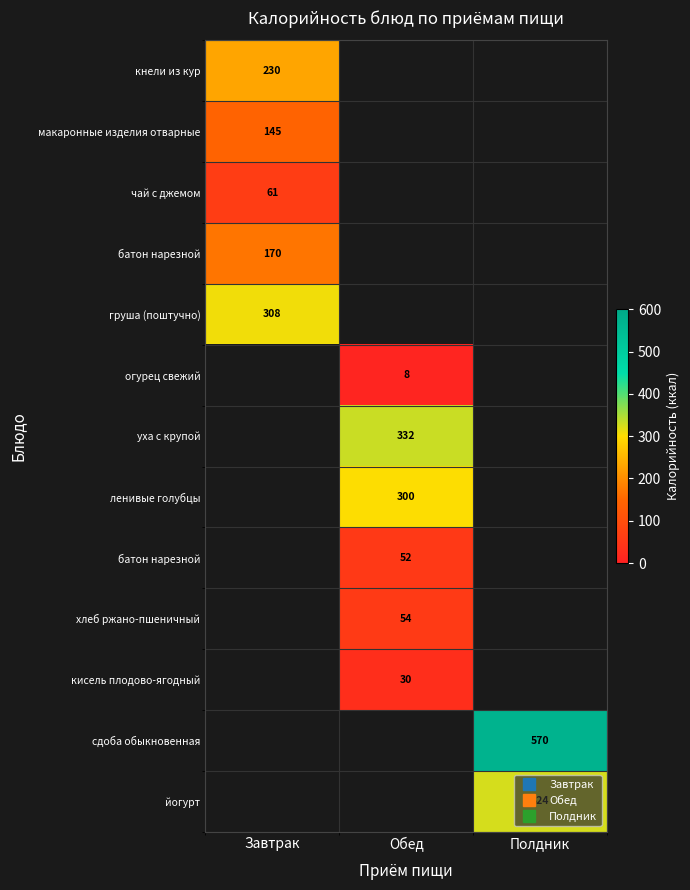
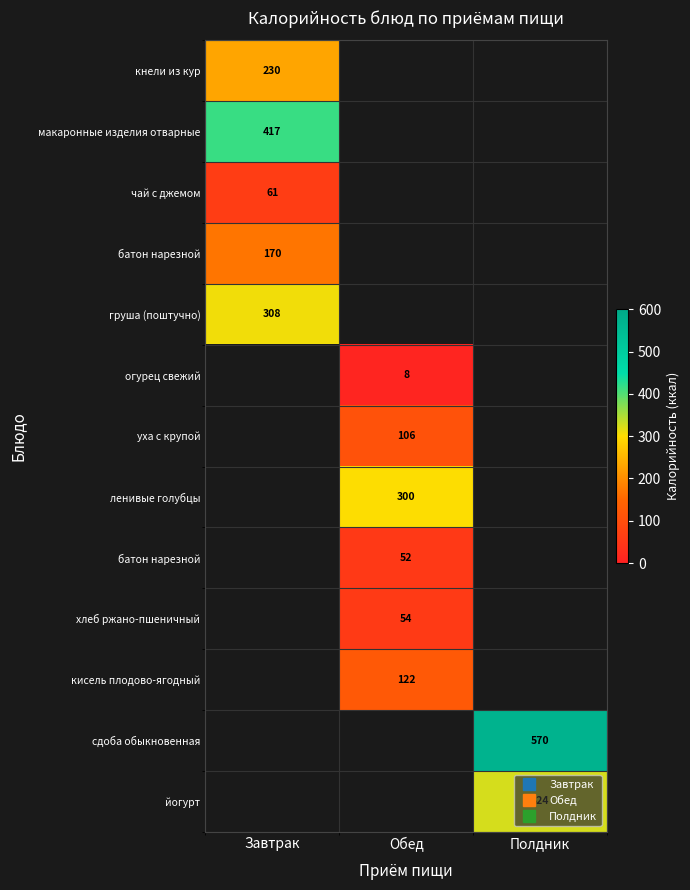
  {
    "кнели из кур": {
      "Завтрак": 230
    },
    "макаронные изделия отварные": {
-     "Завтрак": 145
+     "Завтрак": 417
    },
    "чай с джемом": {
      "Завтрак": 61
    },
    "батон нарезной": {
      "Завтрак": 170,
      "Обед": 52
    },
    "груша (поштучно)": {
      "Завтрак": 308
    },
    "огурец свежий": {
      "Обед": 8
    },
    "уха с крупой": {
-     "Обед": 332
+     "Обед": 106
    },
    "ленивые голубцы": {
      "Обед": 300
    },
    "хлеб ржано-пшеничный": {
      "Обед": 54
    },
    "кисель плодово-ягодный": {
-     "Обед": 30
+     "Обед": 122
    },
    "сдоба обыкновенная": {
      "Полдник": 570
    }
  }
